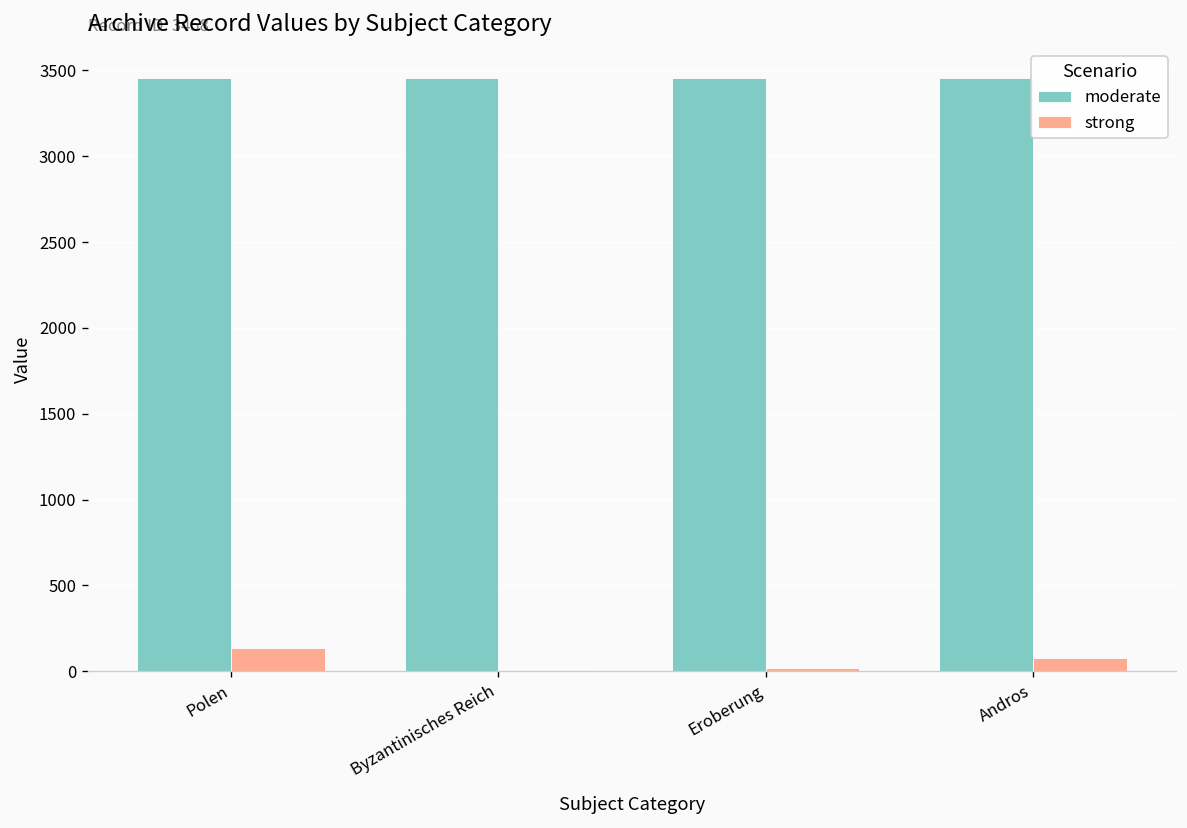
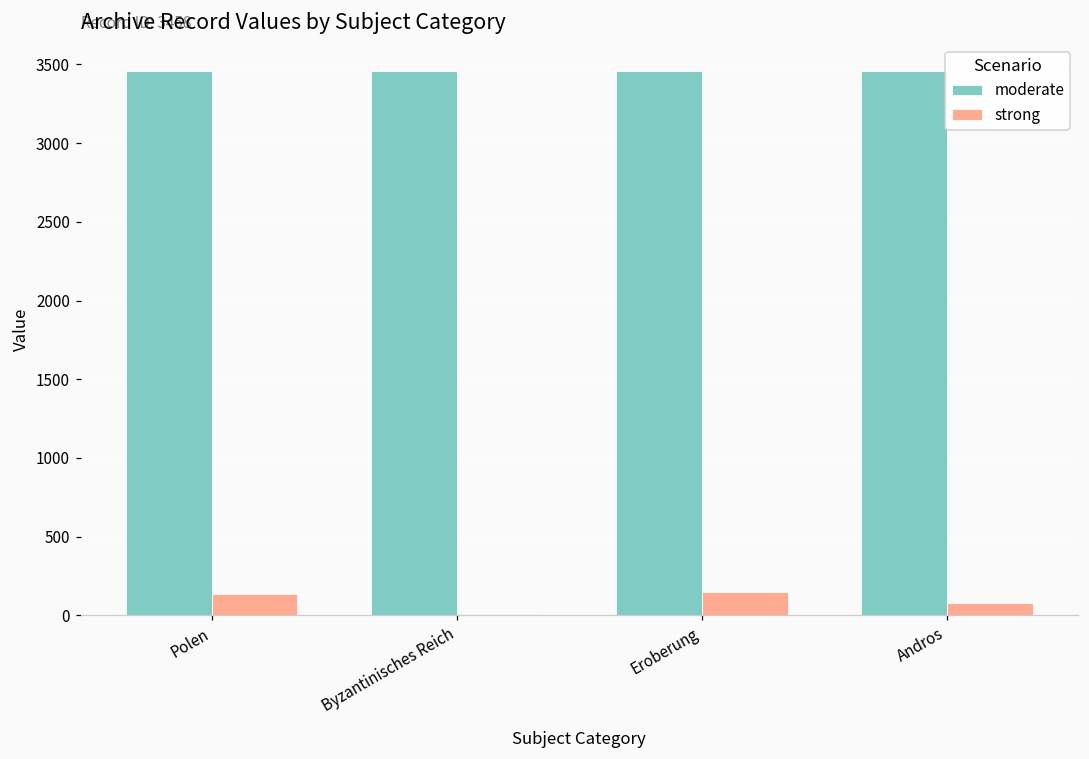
  {
    "moderate": {
      "Polen": 3460,
      "Byzantinisches Reich": 3460,
      "Eroberung": 3460,
      "Andros": 3460
    },
    "strong": {
      "Polen": 130,
-     "Eroberung": 20,
+     "Eroberung": 150,
      "Andros": 80
    }
  }
